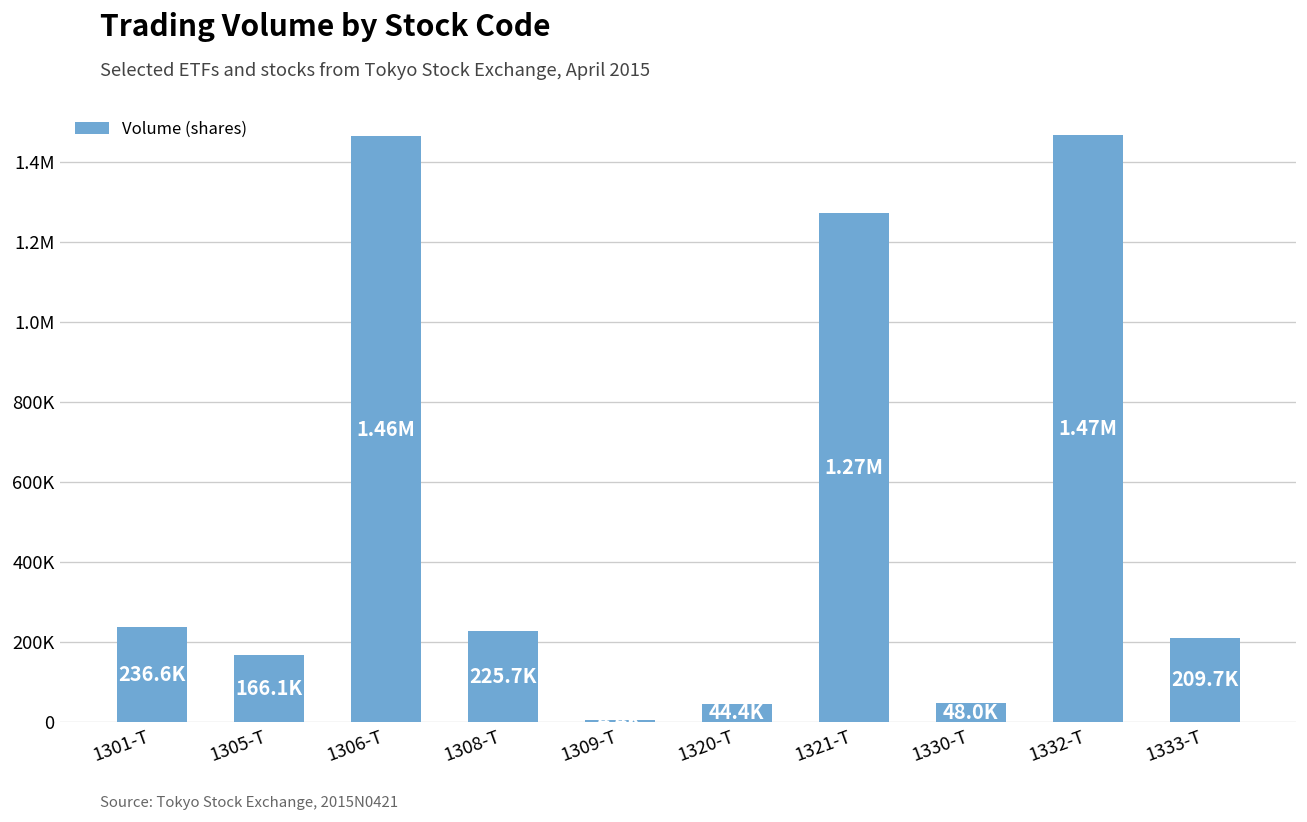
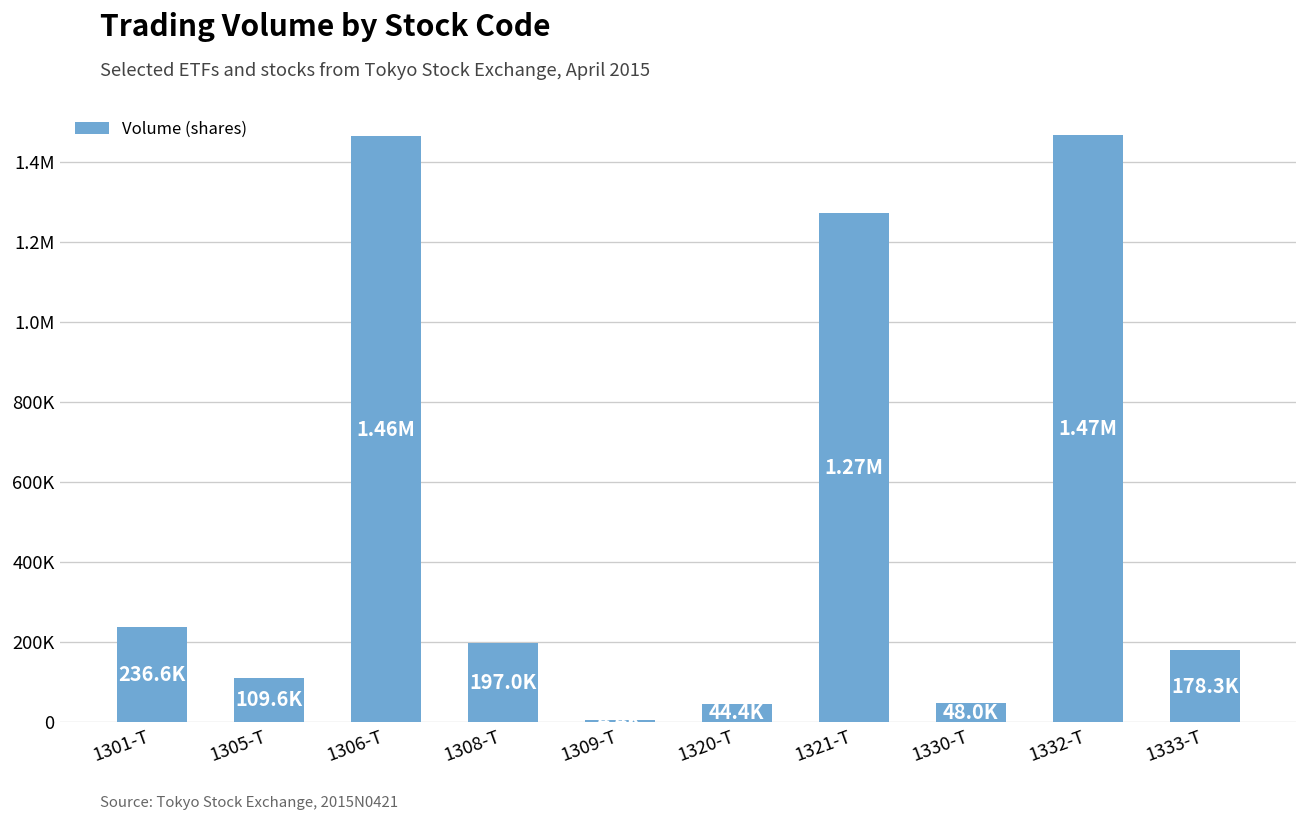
  {
    "1301-T": "236.6K",
-   "1305-T": "166.1K",
+   "1305-T": "109.6K",
    "1306-T": "1.46M",
-   "1308-T": "225.7K",
+   "1308-T": "197.0K",
    "1320-T": "44.4K",
    "1321-T": "1.27M",
    "1330-T": "48.0K",
    "1332-T": "1.47M",
-   "1333-T": "209.7K"
+   "1333-T": "178.3K"
  }
